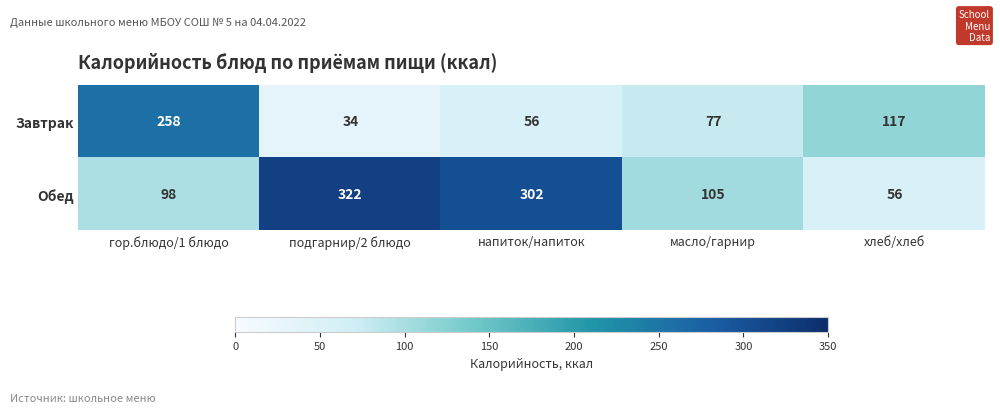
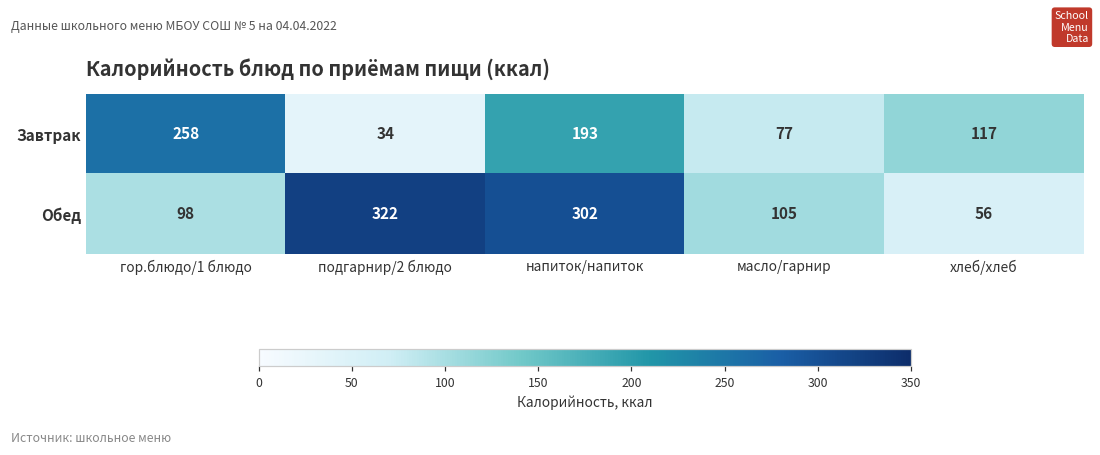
  {
    "Завтрак": {
      "гор.блюдо/1 блюдо": 258,
      "подгарнир/2 блюдо": 34,
-     "напиток/напиток": 56,
+     "напиток/напиток": 193,
      "масло/гарнир": 77,
      "хлеб/хлеб": 117
    },
    "Обед": {
      "гор.блюдо/1 блюдо": 98,
      "подгарнир/2 блюдо": 322,
      "напиток/напиток": 302,
      "масло/гарнир": 105,
      "хлеб/хлеб": 56
    }
  }
